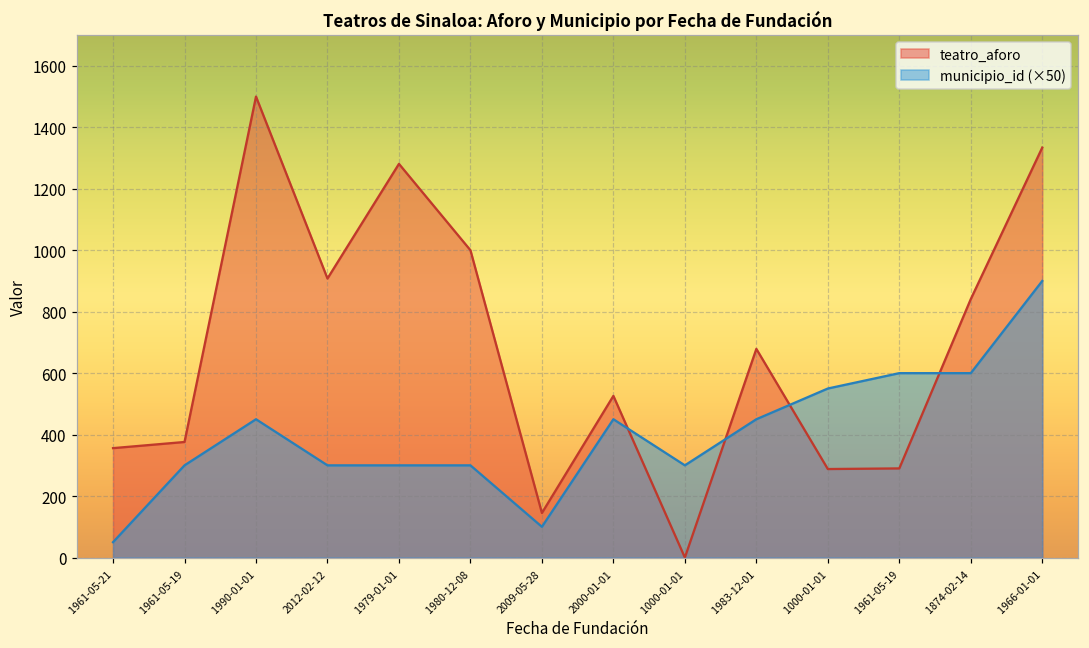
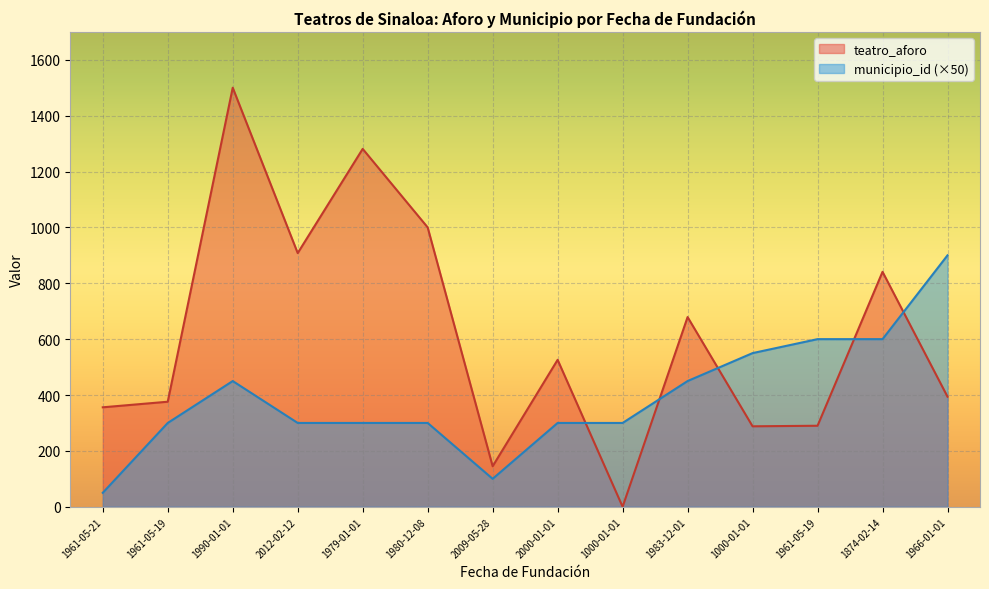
  {
    "teatro_aforo": {
      "1961-05-21": 360,
      "1990-01-01": 1500,
      "2012-02-12": 910,
      "1979-01-01": 1280,
      "1980-12-08": 1000,
      "2009-05-28": 150,
      "2000-01-01": 530,
      "1983-12-01": 680,
      "1874-02-14": 840,
-     "1966-01-01": 1330
+     "1966-01-01": 390
    },
    "municipio_id (×50)": {
      "1961-05-21": 50,
      "1990-01-01": 450,
      "2012-02-12": 300,
      "1979-01-01": 300,
      "1980-12-08": 300,
      "2009-05-28": 100,
-     "2000-01-01": 450,
+     "2000-01-01": 300,
      "1983-12-01": 450,
      "1874-02-14": 600,
      "1966-01-01": 900
    }
  }
